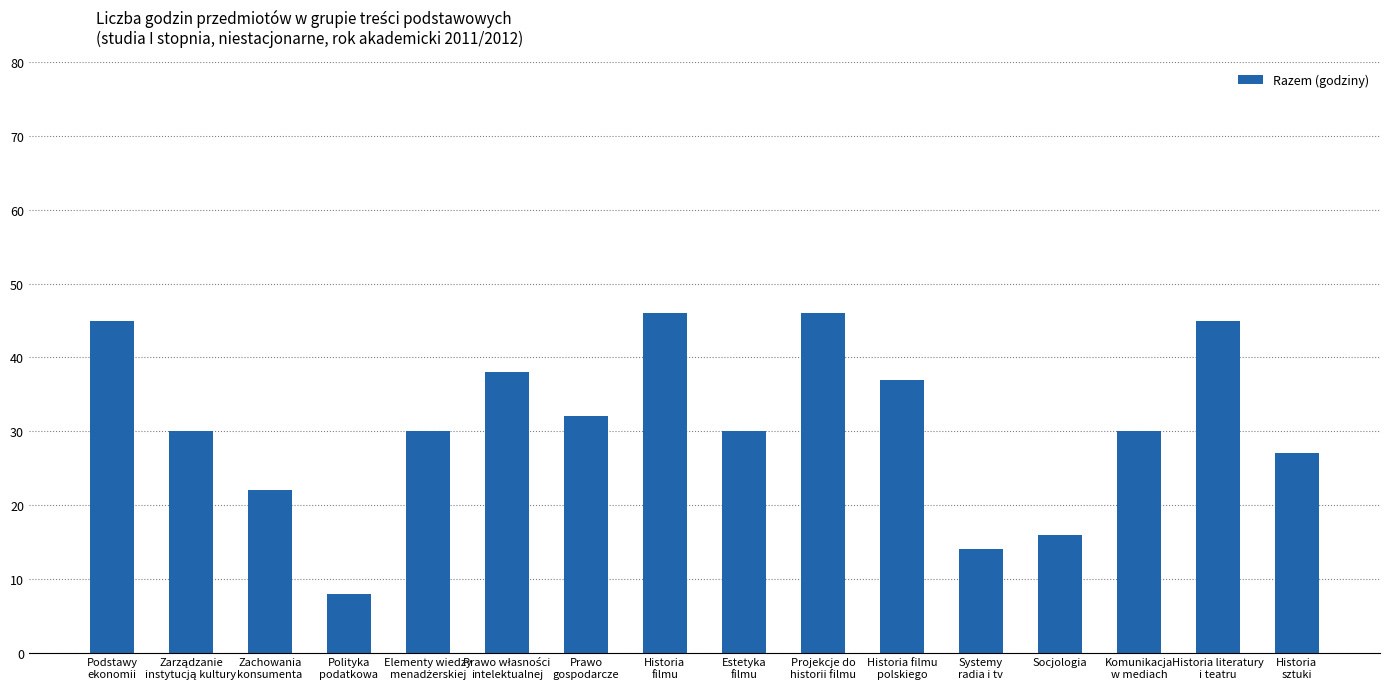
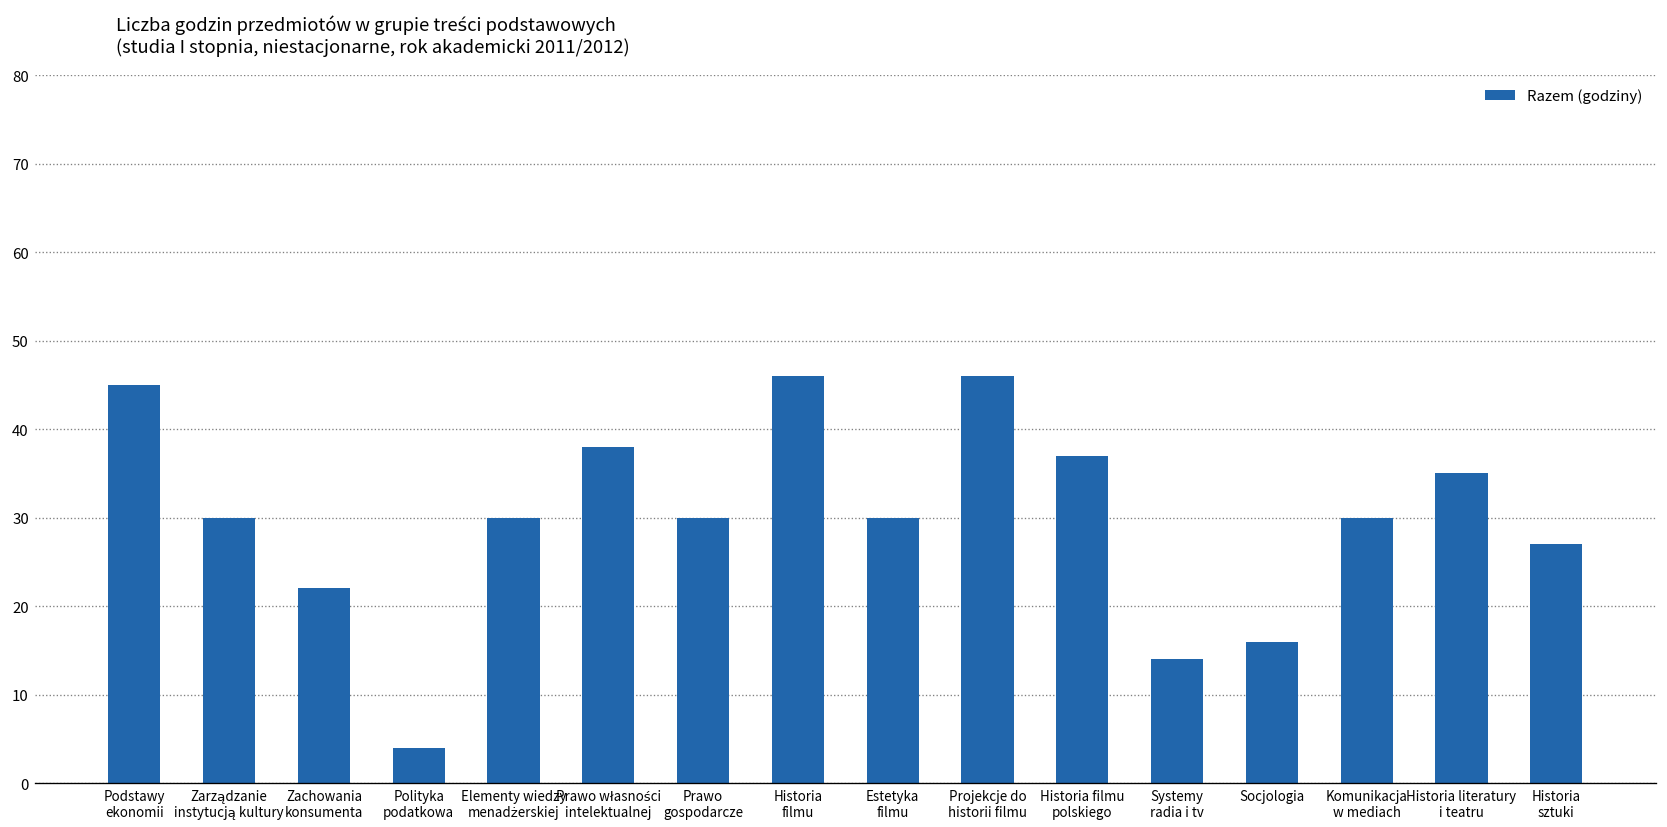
  {
    "Podstawy ekonomii": 45,
    "Zarządzanie instytucją kultury": 30,
    "Zachowania konsumenta": 22,
-   "Polityka podatkowa": 8,
+   "Polityka podatkowa": 4,
    "Elementy wiedzy menadżerskiej": 30,
    "Prawo własności intelektualnej": 38,
-   "Prawo gospodarcze": 32,
+   "Prawo gospodarcze": 30,
    "Historia filmu": 46,
    "Estetyka filmu": 30,
    "Projekcje do historii filmu": 46,
    "Historia filmu polskiego": 37,
    "Systemy radia i tv": 14,
    "Socjologia": 16,
    "Komunikacja w mediach": 30,
-   "Historia literatury i teatru": 45,
+   "Historia literatury i teatru": 35,
    "Historia sztuki": 27
  }
